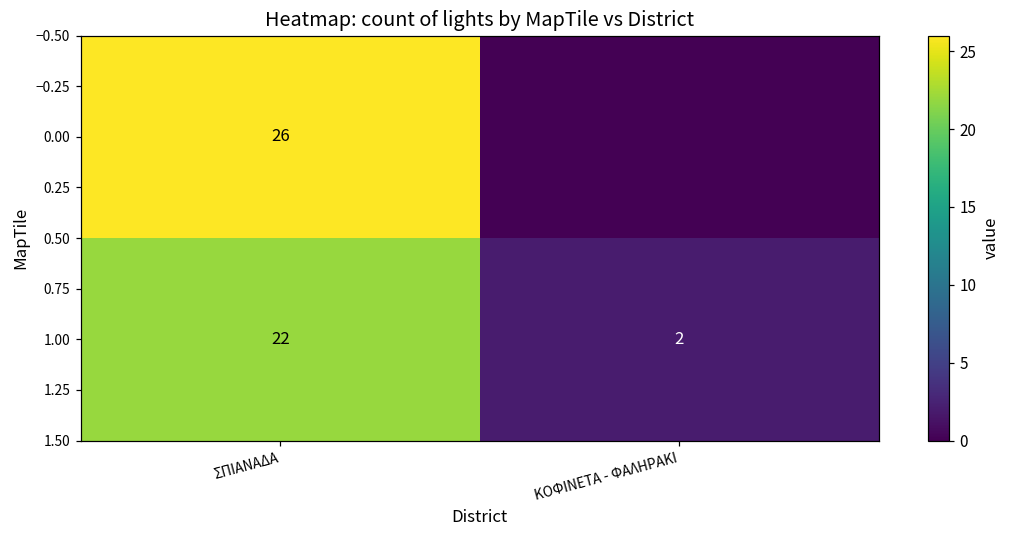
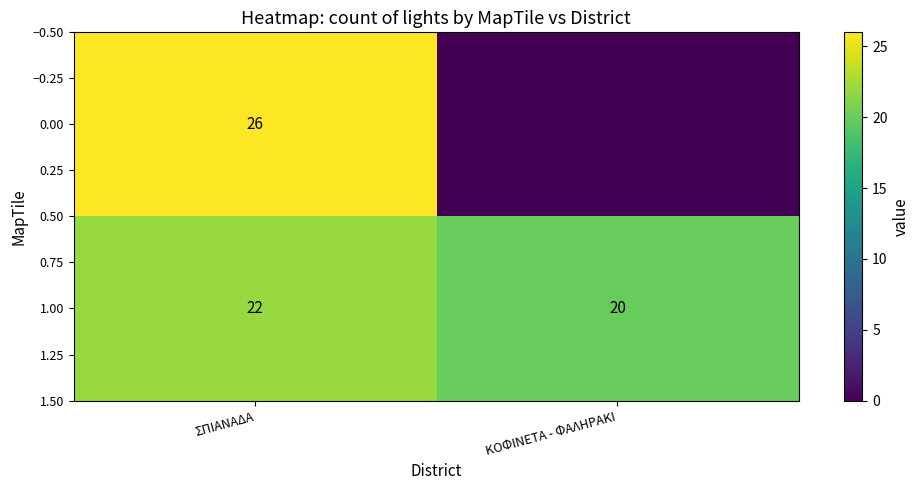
  {
    "0.00": {
      "ΣΠΙΑΝΑΔΑ": 26
    },
    "1.00": {
      "ΣΠΙΑΝΑΔΑ": 22,
-     "ΚΟΦΙΝΕΤΑ - ΦΑΛΗΡΑΚΙ": 2
+     "ΚΟΦΙΝΕΤΑ - ΦΑΛΗΡΑΚΙ": 20
    }
  }
